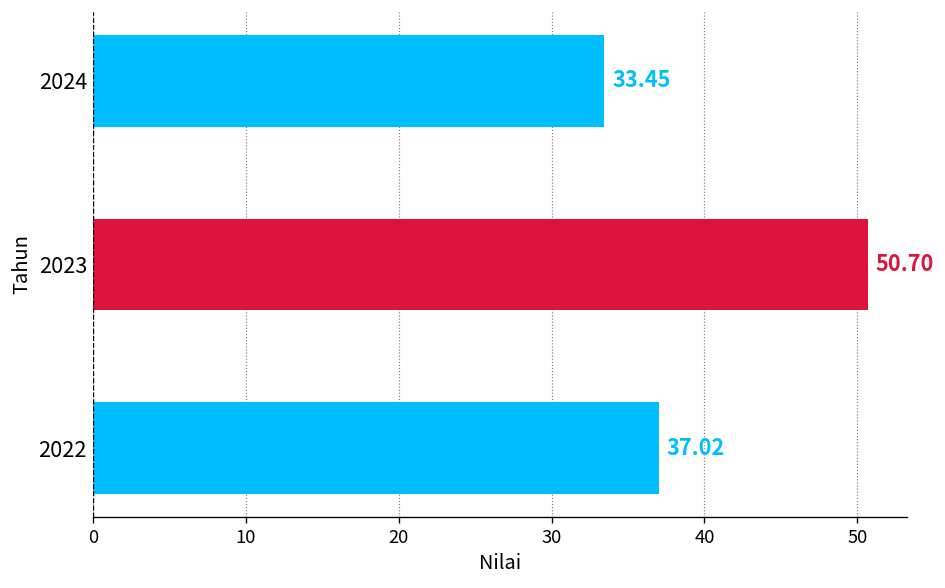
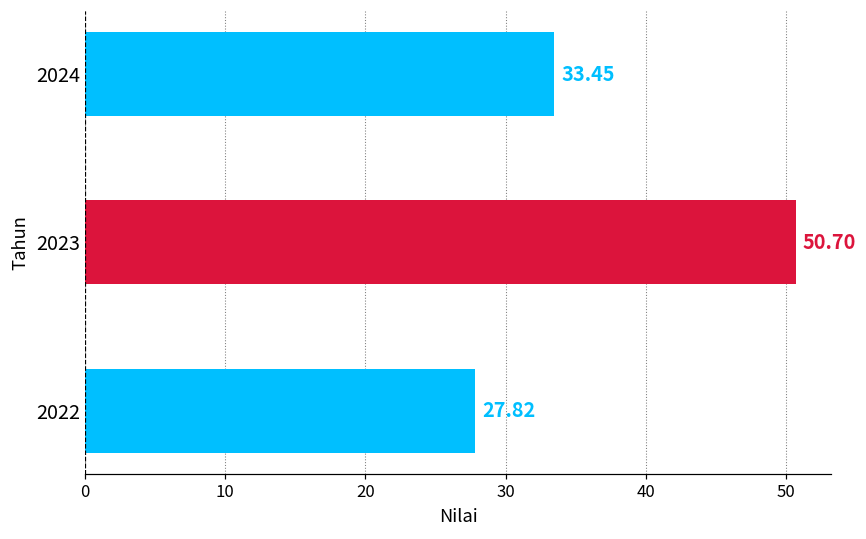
  {
    "2024": 33.45,
    "2023": 50.70,
-   "2022": 37.02
+   "2022": 27.82
  }
